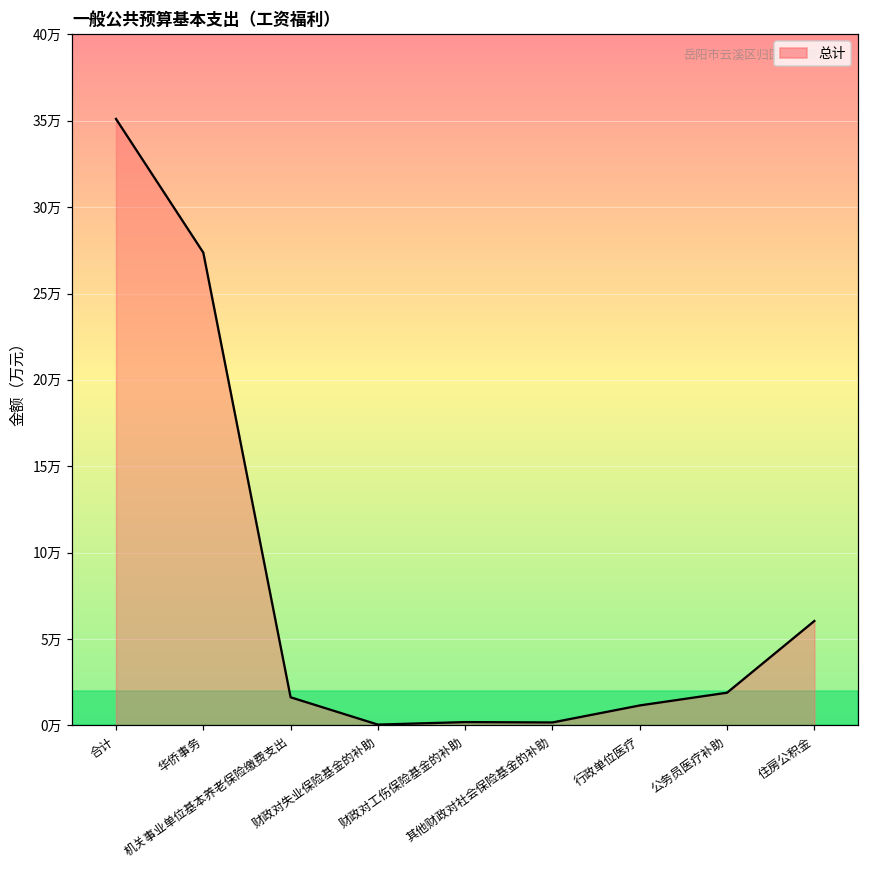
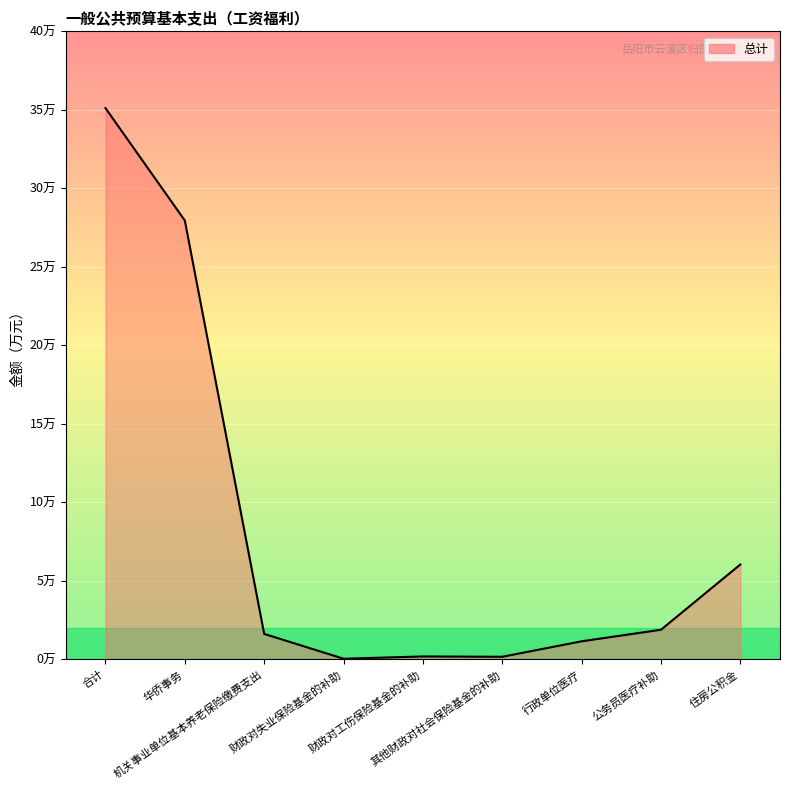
  {
    "合计": "35.1万",
-   "华侨事务": "27.4万",
+   "华侨事务": "28.0万",
    "住房公积金": "6.0万"
  }
